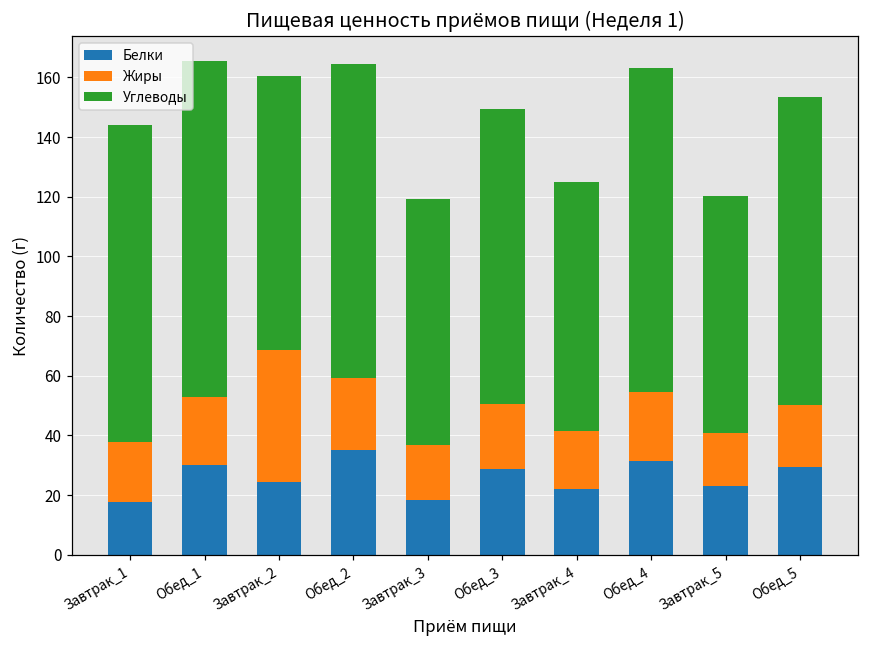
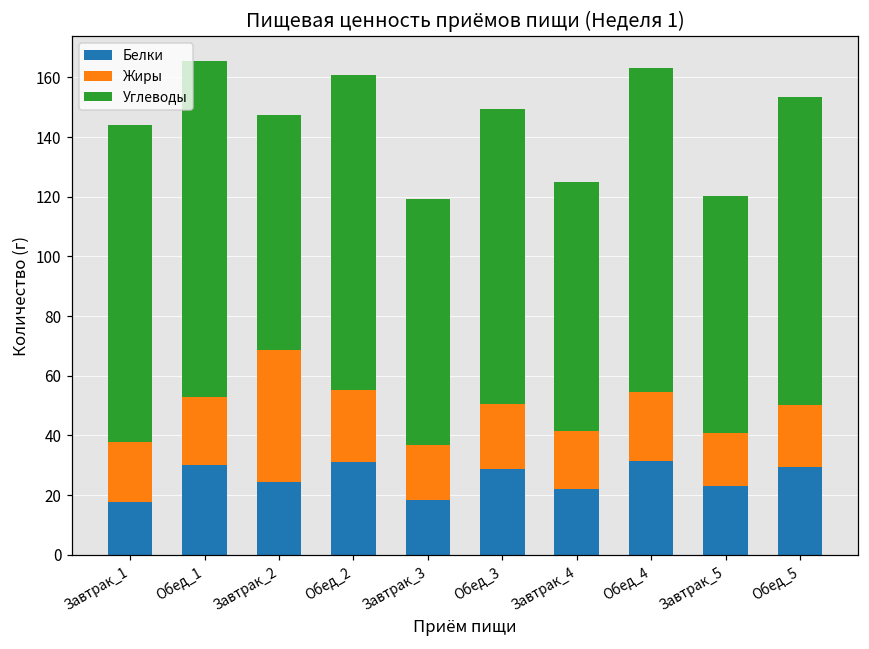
  {
    "Белки": {
      "Завтрак_1": 18,
      "Обед_1": 30,
      "Завтрак_2": 25,
-     "Обед_2": 35,
+     "Обед_2": 31,
      "Завтрак_3": 19,
      "Обед_3": 29,
      "Завтрак_4": 22,
      "Обед_4": 32,
      "Завтрак_5": 23,
      "Обед_5": 29
    },
    "Жиры": {
      "Завтрак_1": 20,
      "Обед_1": 23,
      "Завтрак_2": 44,
      "Обед_2": 24,
      "Завтрак_3": 18,
      "Обед_3": 22,
      "Завтрак_4": 19,
      "Обед_4": 23,
      "Завтрак_5": 18,
      "Обед_5": 21
    },
    "Углеводы": {
      "Завтрак_1": 106,
      "Обед_1": 113,
-     "Завтрак_2": 92,
+     "Завтрак_2": 79,
      "Обед_2": 105,
      "Завтрак_3": 82,
      "Обед_3": 99,
      "Завтрак_4": 83,
      "Обед_4": 109,
      "Завтрак_5": 79,
      "Обед_5": 103
    }
  }
